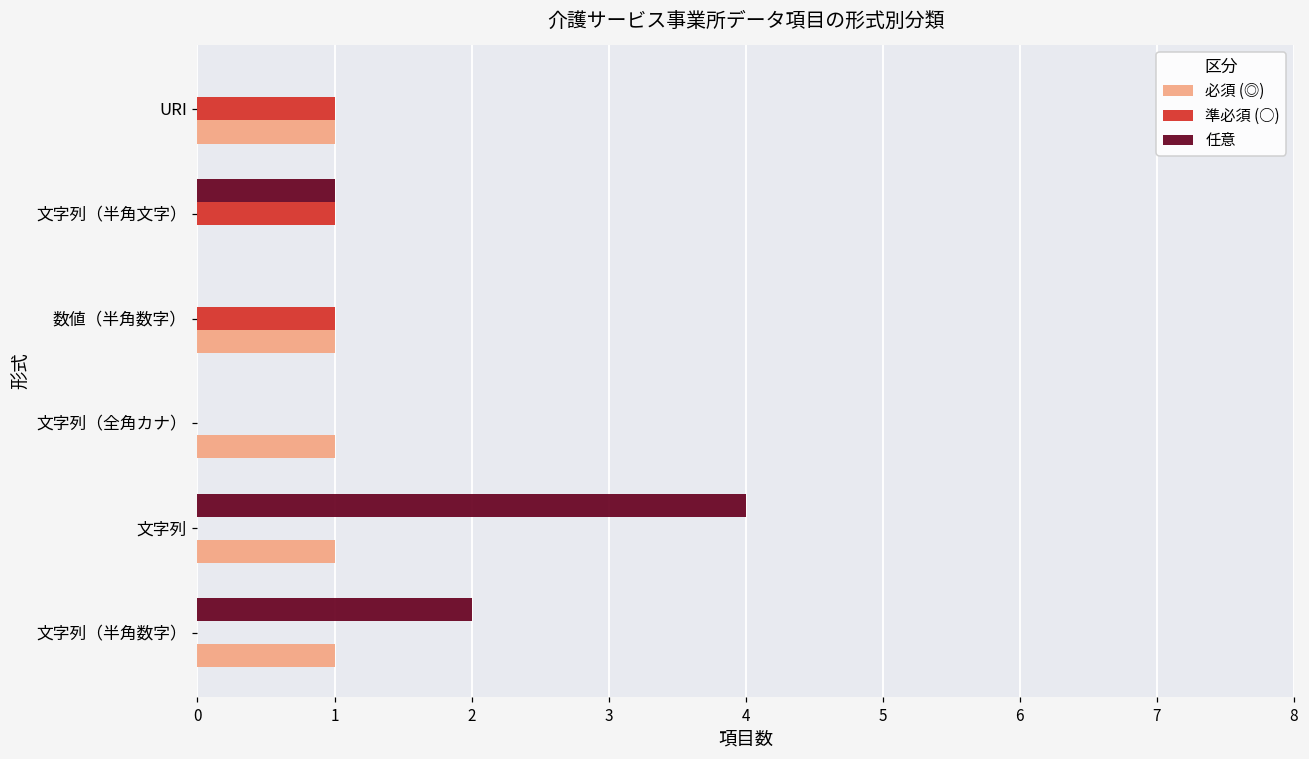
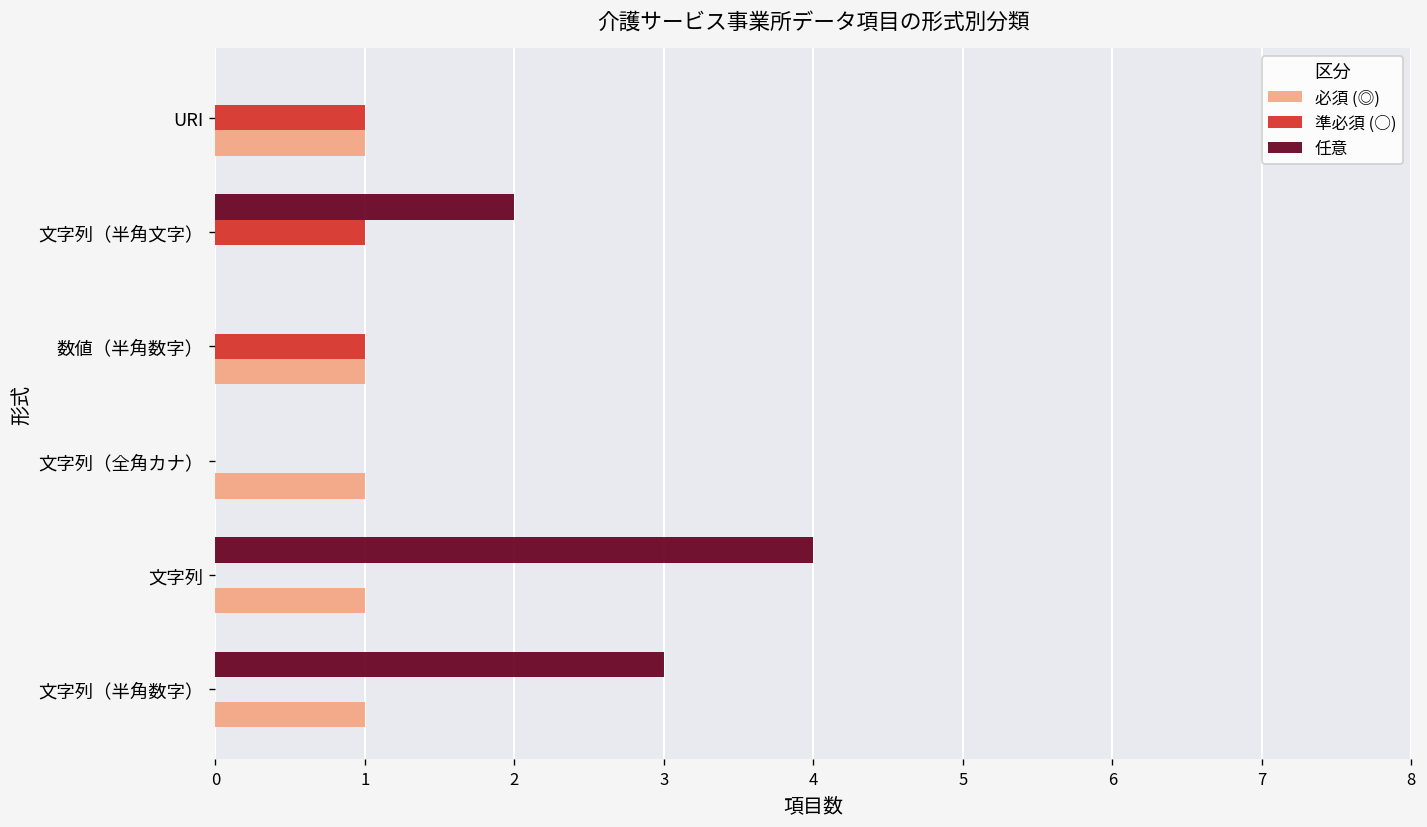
  {
    "必須 (◎)": {
      "URI": 1,
      "文字列（半角文字）": 0,
      "数値（半角数字）": 1,
      "文字列（全角カナ）": 1,
      "文字列": 1,
      "文字列（半角数字）": 1
    },
    "準必須 (○)": {
      "URI": 1,
      "文字列（半角文字）": 1,
      "数値（半角数字）": 1,
      "文字列（全角カナ）": 0,
      "文字列": 0,
      "文字列（半角数字）": 0
    },
    "任意": {
      "URI": 0,
-     "文字列（半角文字）": 1,
+     "文字列（半角文字）": 2,
      "数値（半角数字）": 0,
      "文字列（全角カナ）": 0,
      "文字列": 4,
-     "文字列（半角数字）": 2
+     "文字列（半角数字）": 3
    }
  }
